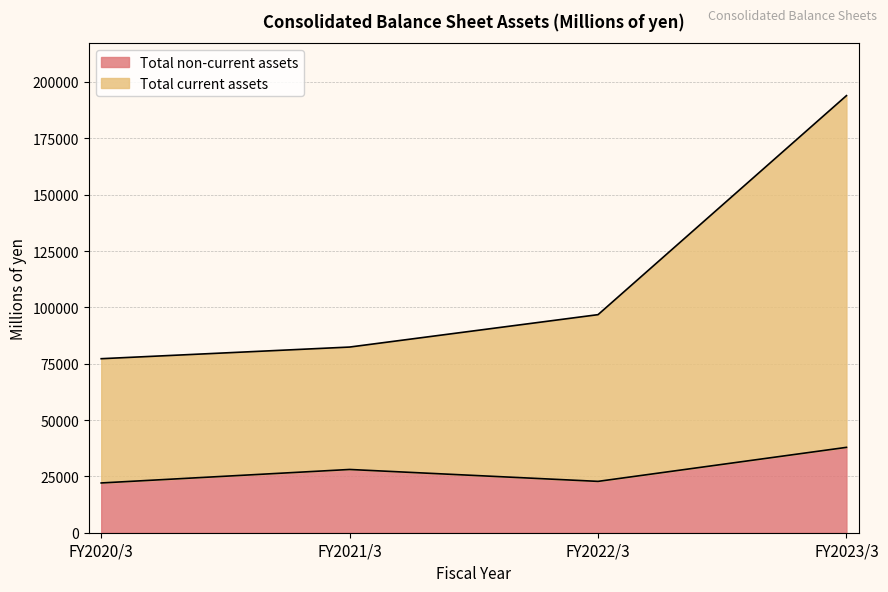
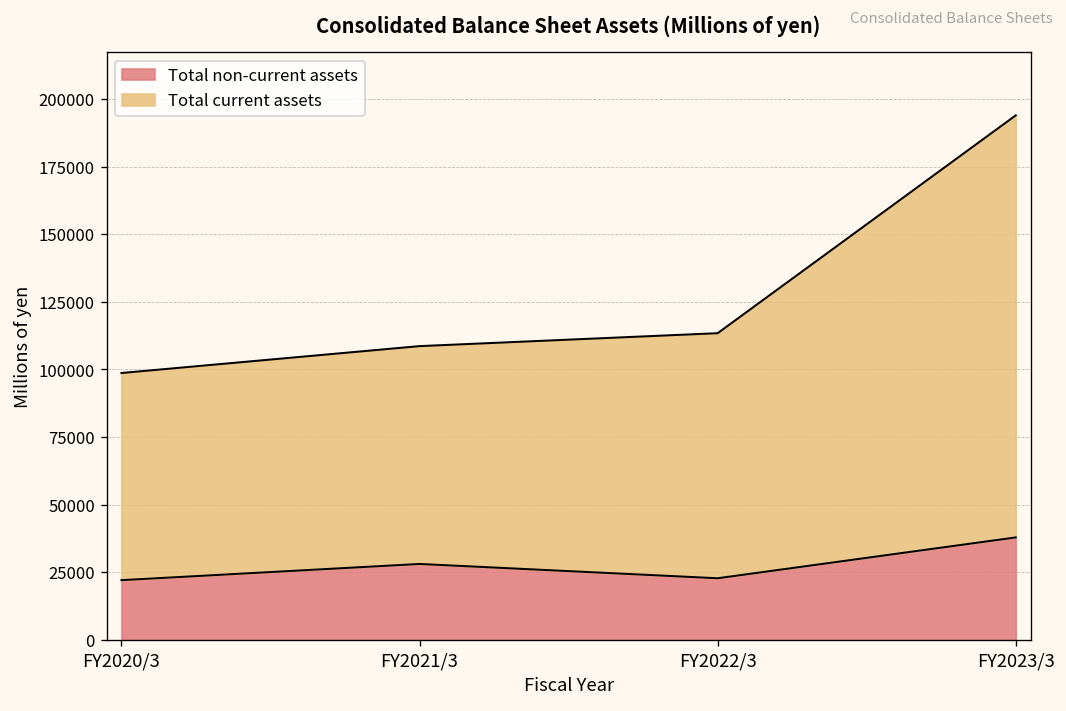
  {
    "Total non-current assets": {
      "FY2020/3": 22000,
      "FY2021/3": 28000,
      "FY2022/3": 23000,
      "FY2023/3": 38000
    },
    "Total current assets": {
-     "FY2020/3": 55000,
-     "FY2021/3": 54000,
-     "FY2022/3": 74000,
+     "FY2020/3": 77000,
+     "FY2021/3": 81000,
+     "FY2022/3": 91000,
      "FY2023/3": 156000
    }
  }
